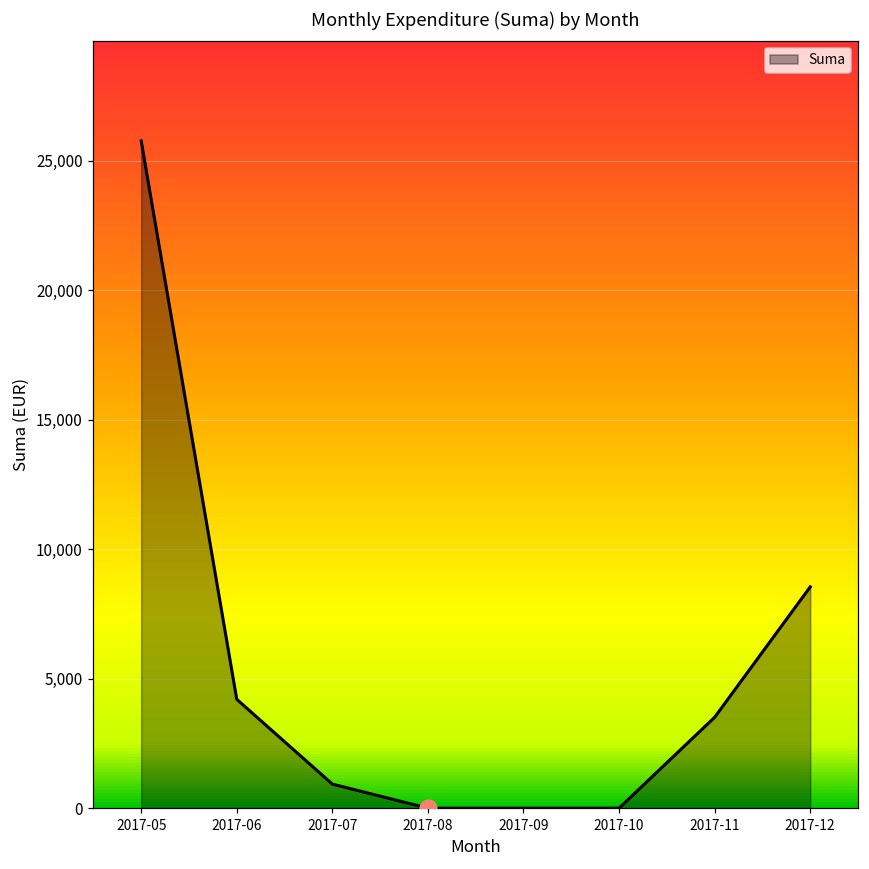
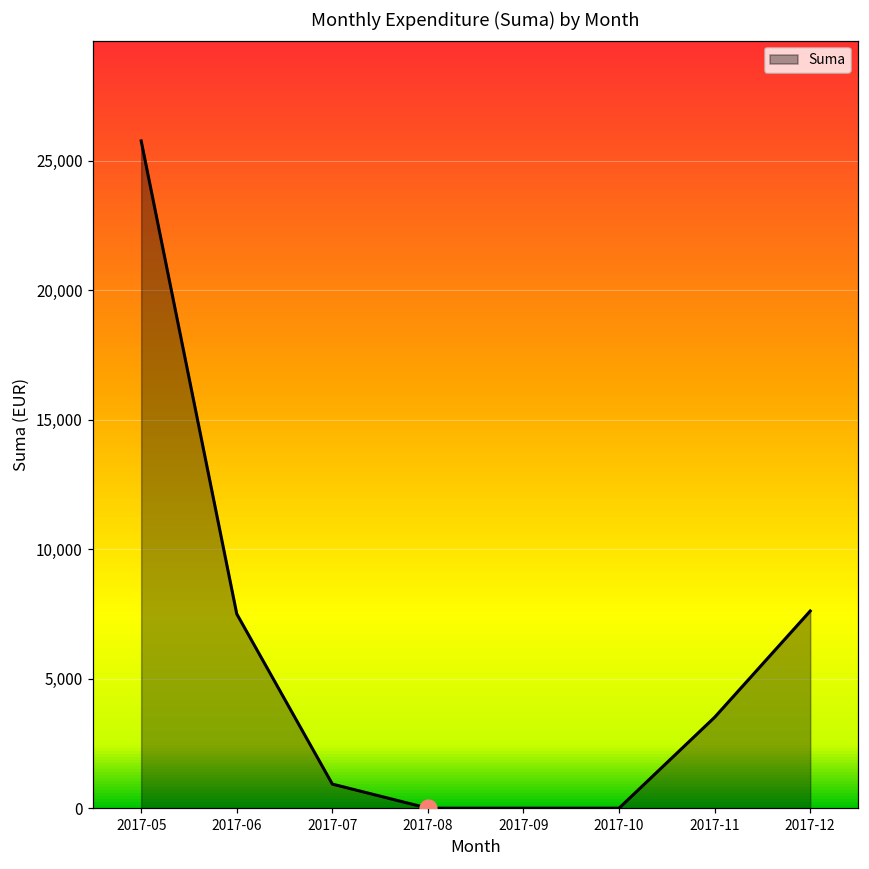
  {
    "Suma": {
      "2017-05": "25,800",
-     "2017-06": "4,200",
+     "2017-06": "7,500",
      "2017-07": "900",
      "2017-09": "0",
      "2017-10": "0",
      "2017-11": "3,500",
-     "2017-12": "8,500"
+     "2017-12": "7,600"
    }
  }
